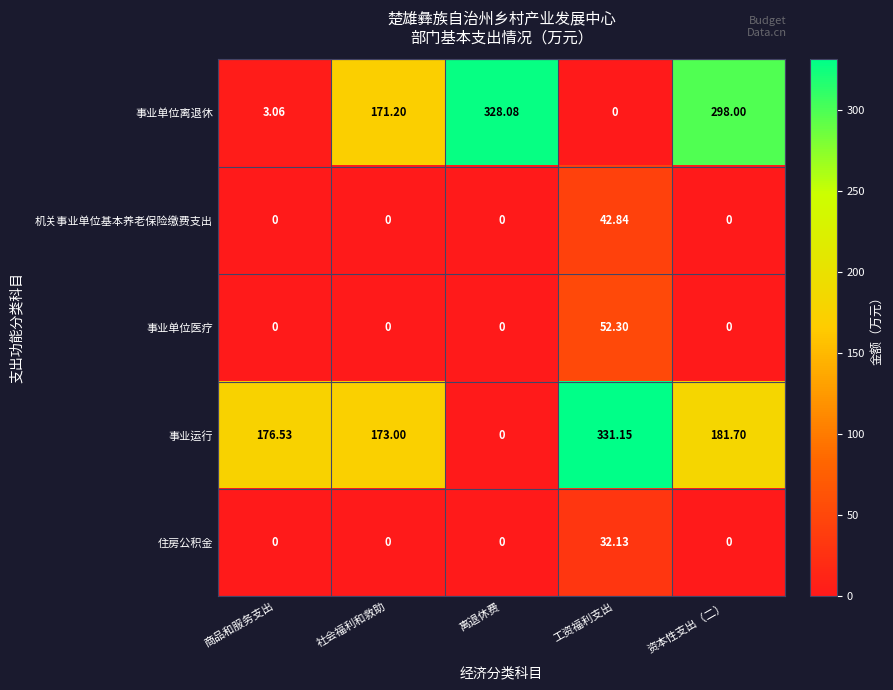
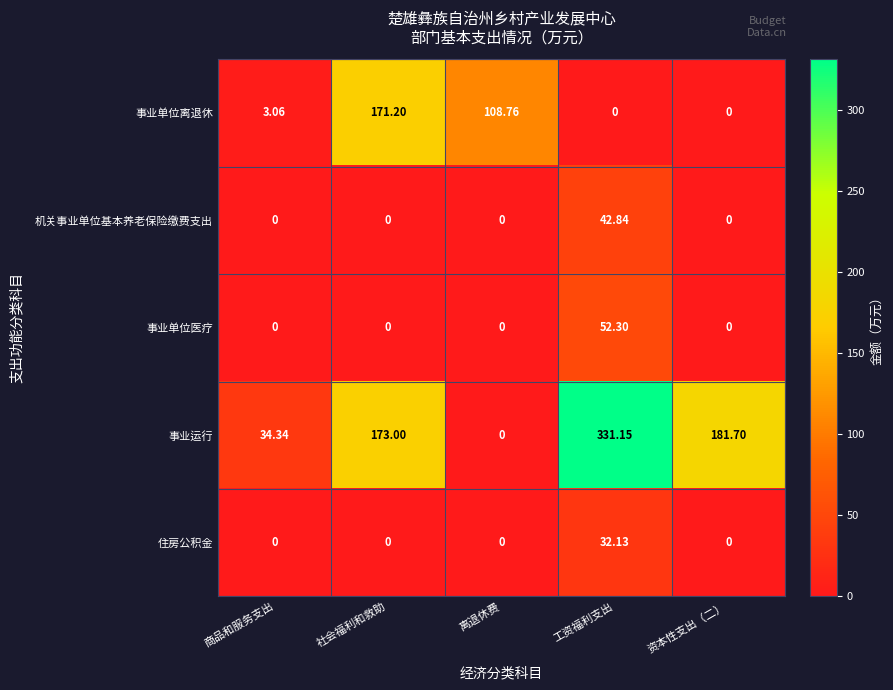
  {
    "事业单位离退休": {
      "商品和服务支出": 3.06,
      "社会福利和救助": 171.20,
-     "离退休费": 328.08,
+     "离退休费": 108.76,
      "工资福利支出": 0,
-     "资本性支出（二）": 298.00
+     "资本性支出（二）": 0
    },
    "机关事业单位基本养老保险缴费支出": {
      "商品和服务支出": 0,
      "社会福利和救助": 0,
      "离退休费": 0,
      "工资福利支出": 42.84,
      "资本性支出（二）": 0
    },
    "事业单位医疗": {
      "商品和服务支出": 0,
      "社会福利和救助": 0,
      "离退休费": 0,
      "工资福利支出": 52.30,
      "资本性支出（二）": 0
    },
    "事业运行": {
-     "商品和服务支出": 176.53,
+     "商品和服务支出": 34.34,
      "社会福利和救助": 173.00,
      "离退休费": 0,
      "工资福利支出": 331.15,
      "资本性支出（二）": 181.70
    },
    "住房公积金": {
      "商品和服务支出": 0,
      "社会福利和救助": 0,
      "离退休费": 0,
      "工资福利支出": 32.13,
      "资本性支出（二）": 0
    }
  }
